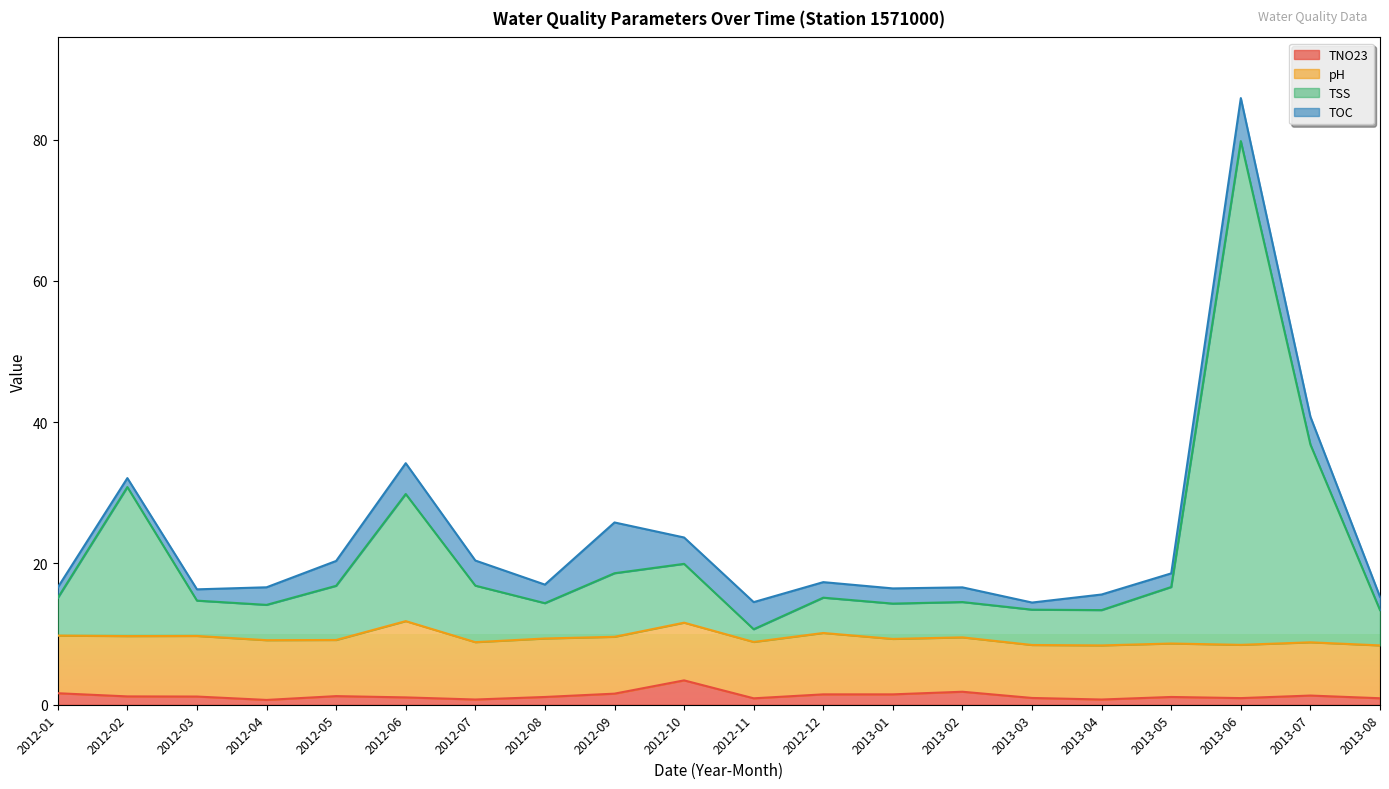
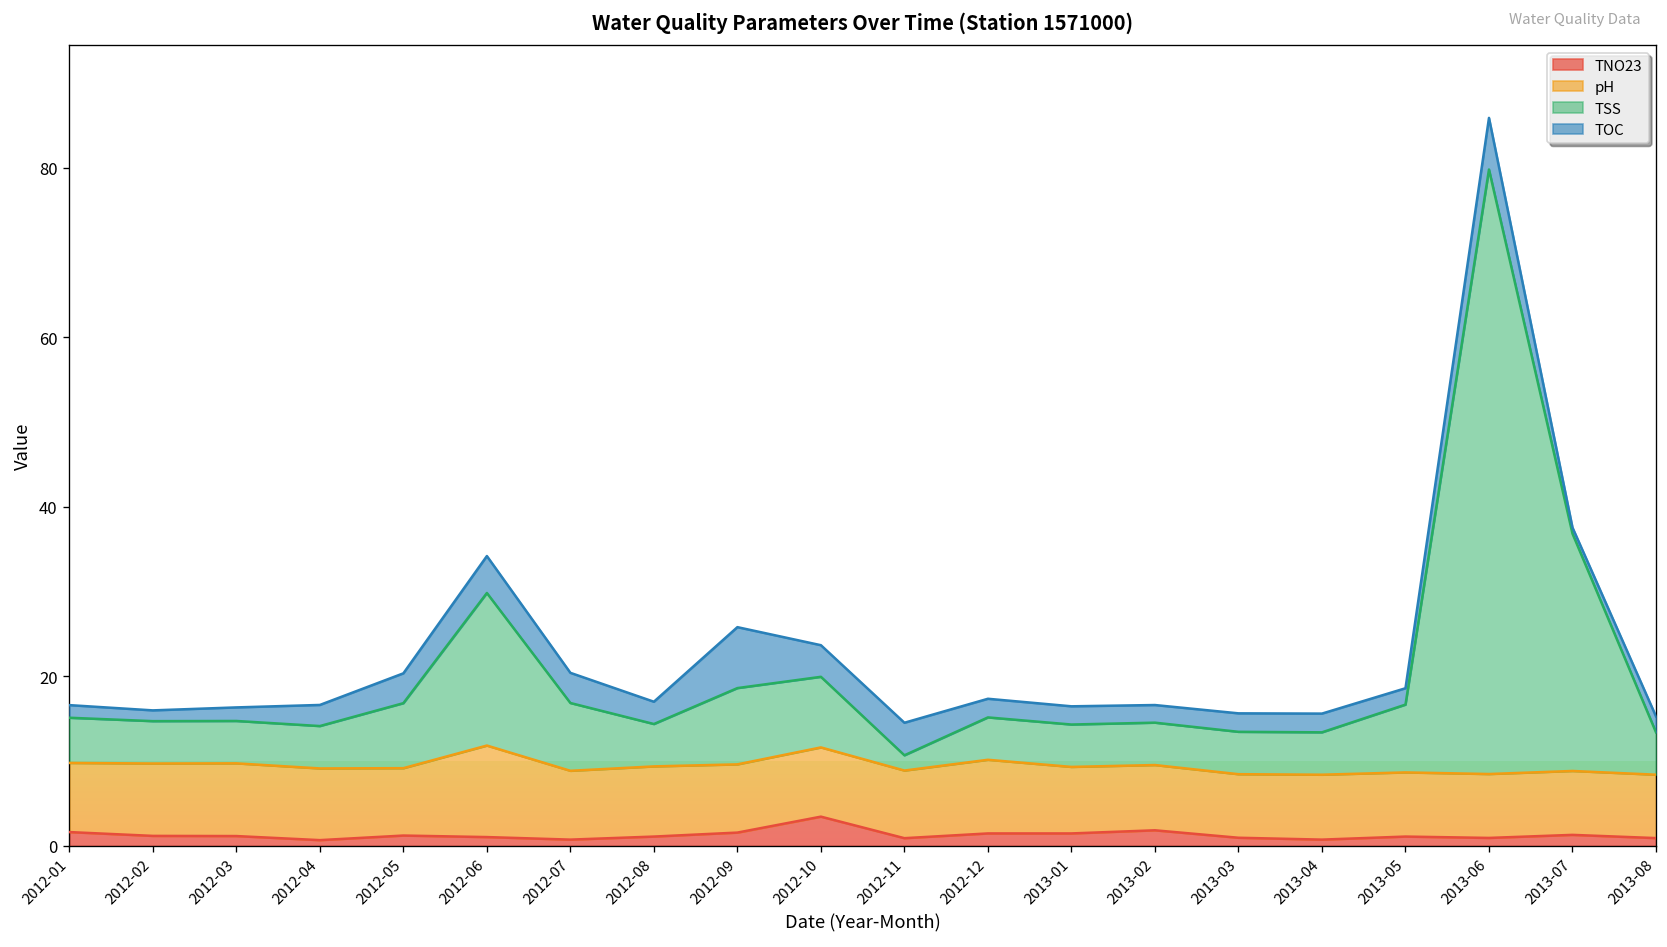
  {
    "TNO23": {
      "2012-01": 2,
      "2012-02": 1,
      "2012-03": 1,
      "2012-04": 1,
      "2012-05": 1,
      "2012-06": 1,
      "2012-07": 1,
      "2012-08": 1,
      "2012-09": 2,
      "2012-10": 3,
      "2012-11": 1,
      "2012-12": 1,
      "2013-01": 1,
      "2013-02": 2,
      "2013-03": 1,
      "2013-04": 1,
      "2013-05": 1,
      "2013-06": 1,
      "2013-07": 1,
      "2013-08": 1
    },
    "pH": {
      "2012-01": 8,
      "2012-02": 9,
      "2012-03": 9,
      "2012-04": 8,
      "2012-05": 8,
      "2012-06": 11,
      "2012-07": 8,
      "2012-08": 8,
      "2012-09": 8,
      "2012-10": 8,
      "2012-11": 8,
      "2012-12": 9,
      "2013-01": 8,
      "2013-02": 8,
      "2013-03": 8,
      "2013-04": 8,
      "2013-05": 8,
      "2013-06": 8,
      "2013-07": 8,
      "2013-08": 7
    },
    "TSS": {
      "2012-01": 5,
-     "2012-02": 21,
+     "2012-02": 5,
      "2012-03": 5,
      "2012-04": 5,
      "2012-05": 8,
      "2012-06": 18,
      "2012-07": 8,
      "2012-08": 5,
      "2012-09": 9,
      "2012-10": 8,
      "2012-11": 2,
      "2012-12": 5,
      "2013-01": 5,
      "2013-02": 5,
      "2013-03": 5,
      "2013-04": 5,
      "2013-05": 8,
      "2013-06": 71,
      "2013-07": 28,
      "2013-08": 5
    },
    "TOC": {
      "2012-01": 1,
      "2012-02": 1,
      "2012-03": 2,
      "2012-04": 2,
      "2012-05": 4,
      "2012-06": 4,
      "2012-07": 4,
      "2012-08": 3,
      "2012-09": 7,
      "2012-10": 4,
      "2012-11": 4,
      "2012-12": 2,
      "2013-01": 2,
      "2013-02": 2,
-     "2013-03": 1,
+     "2013-03": 2,
      "2013-04": 2,
      "2013-05": 2,
      "2013-06": 6,
-     "2013-07": 4,
+     "2013-07": 1,
      "2013-08": 2
    }
  }
